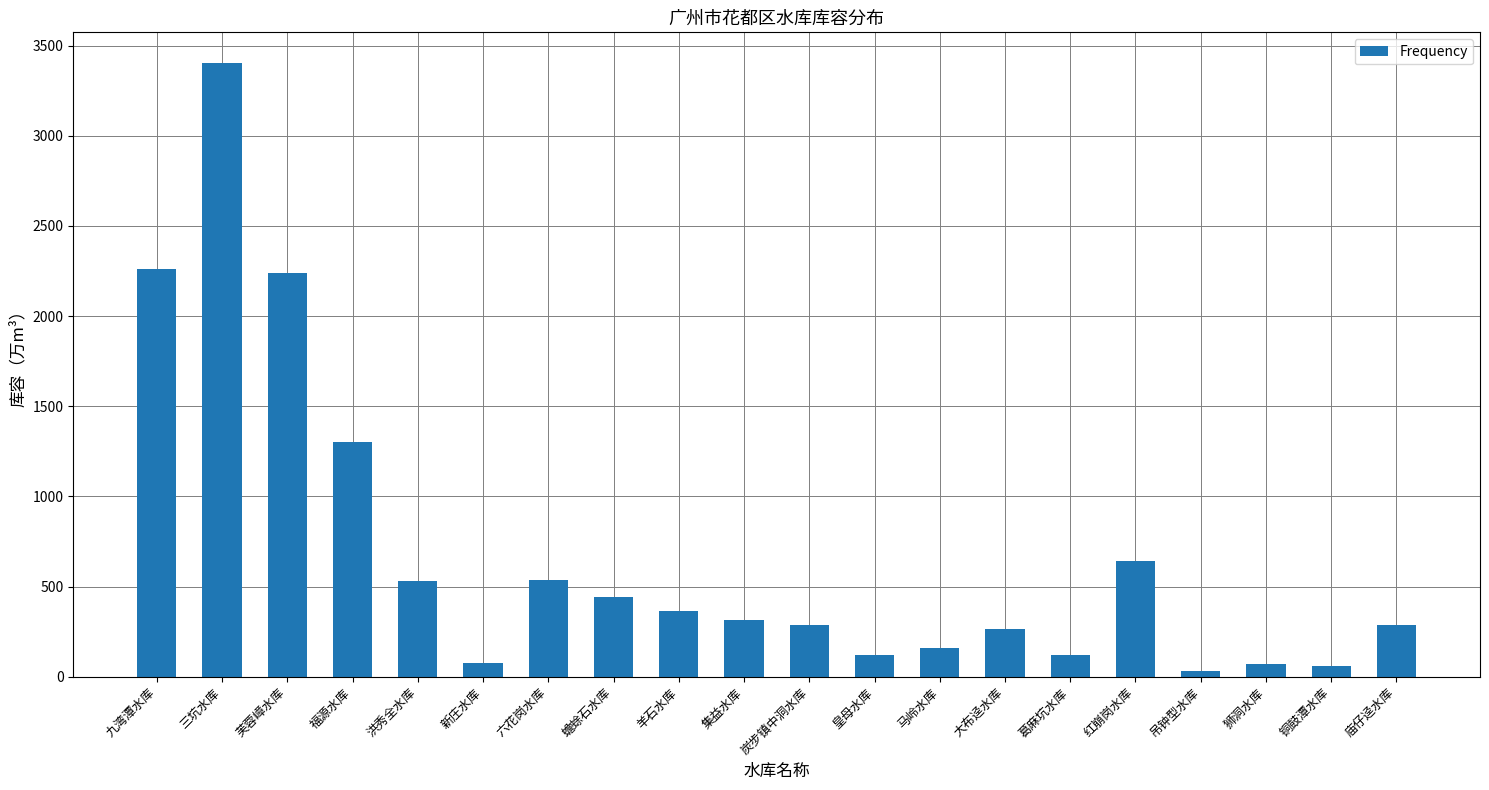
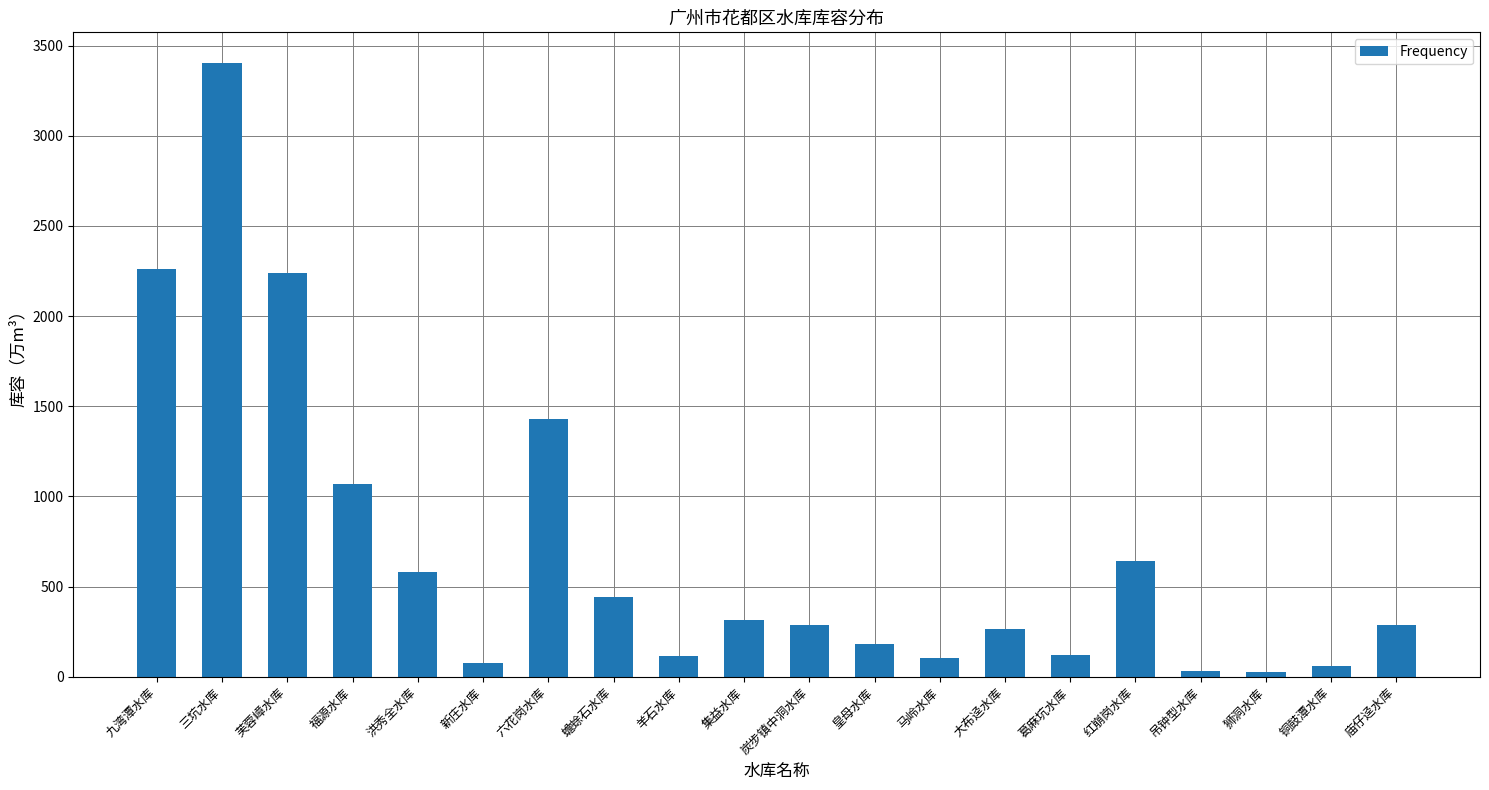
  {
    "九湾潭水库": 2260,
    "三坑水库": 3400,
    "芙蓉嶂水库": 2240,
-   "福源水库": 1300,
-   "洪秀全水库": 530,
+   "福源水库": 1070,
+   "洪秀全水库": 580,
    "新庄水库": 80,
-   "六花岗水库": 540,
+   "六花岗水库": 1430,
    "蟾蜍石水库": 440,
-   "羊石水库": 360,
+   "羊石水库": 110,
    "集益水库": 310,
    "炭步镇中洞水库": 290,
-   "皇母水库": 120,
-   "马岭水库": 160,
+   "皇母水库": 180,
+   "马岭水库": 100,
    "大布迳水库": 260,
    "葛麻坑水库": 120,
    "红崩岗水库": 640,
    "吊钟型水库": 30,
-   "狮洞水库": 70,
+   "狮洞水库": 30,
    "铜鼓潭水库": 60,
    "庙仔迳水库": 290
  }
